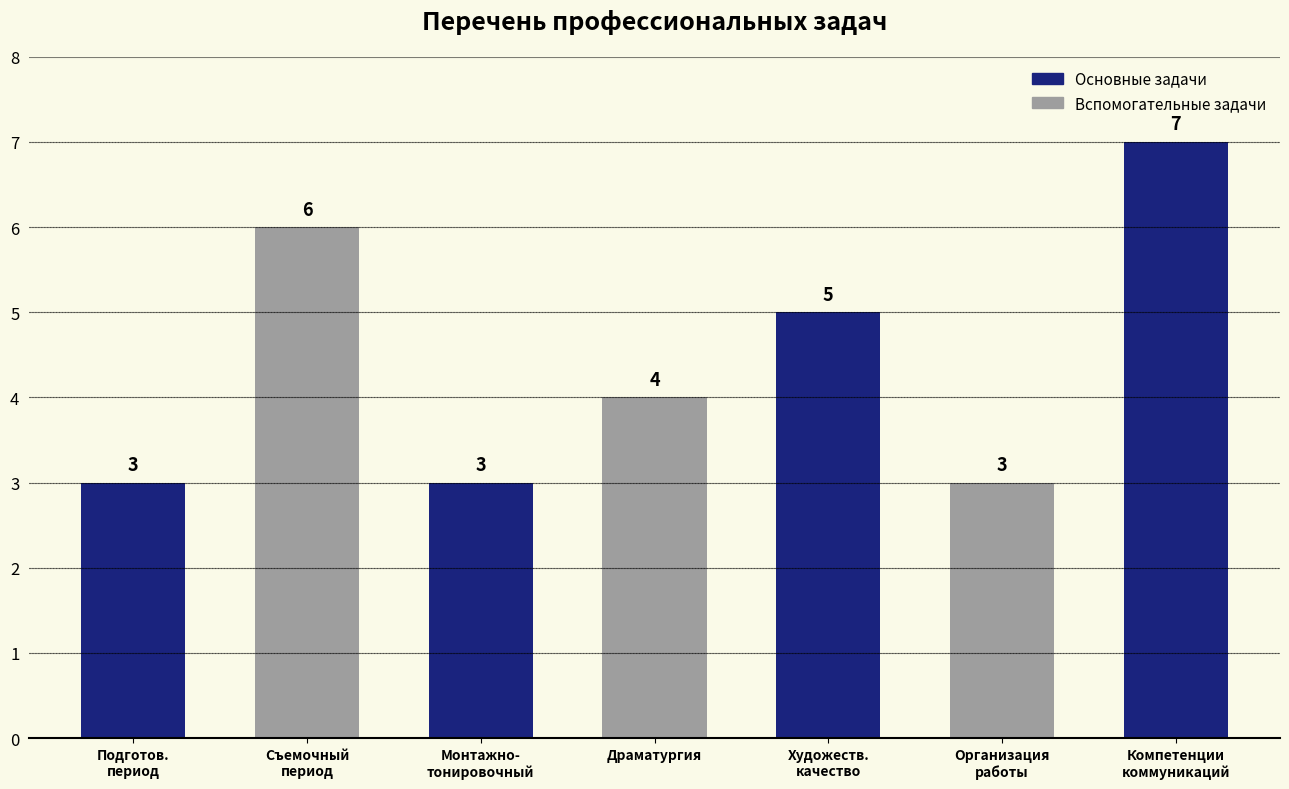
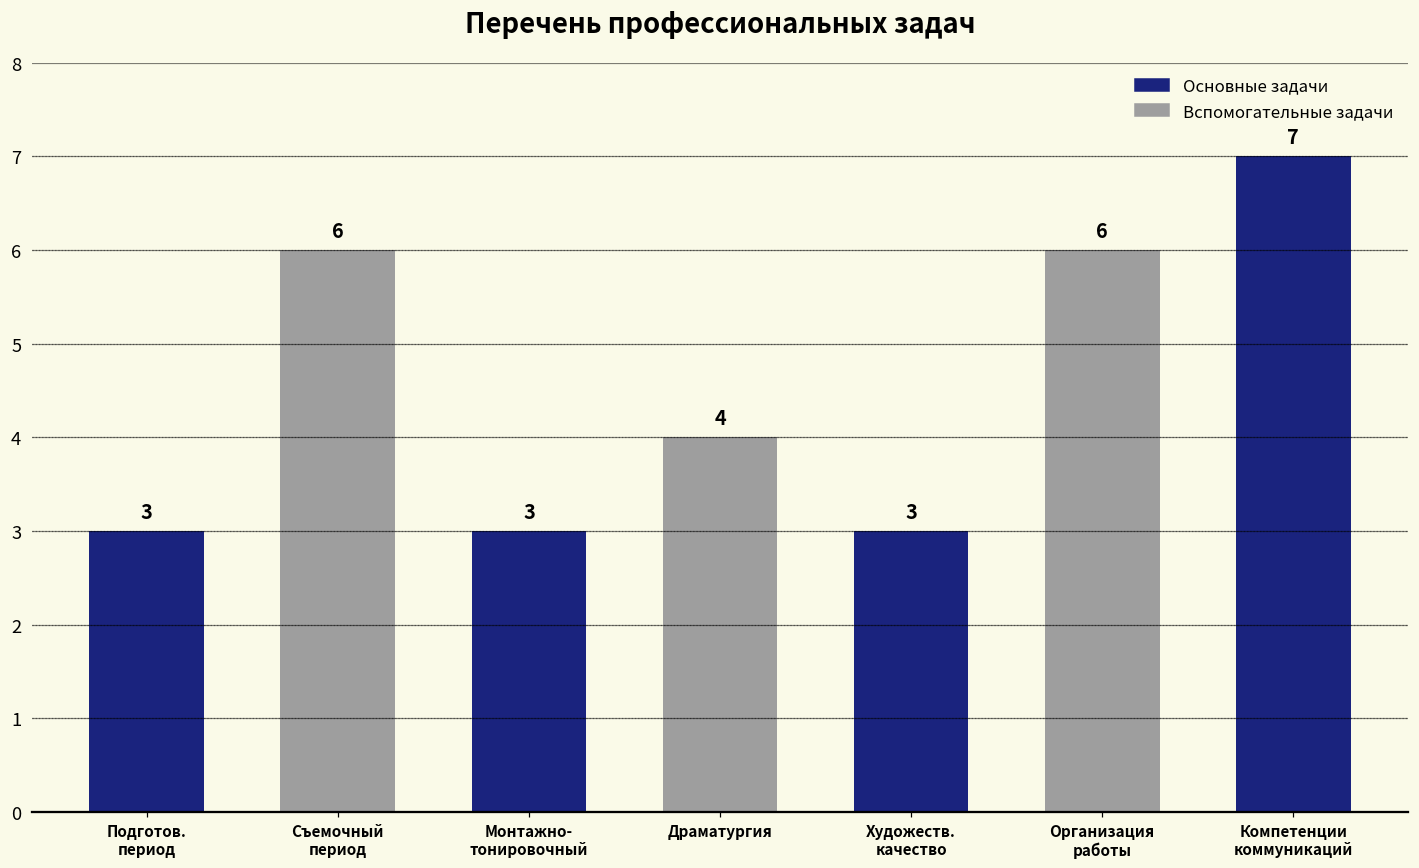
  {
    "Подготов. период": 3,
    "Съемочный период": 6,
    "Монтажно- тонировочный": 3,
    "Драматургия": 4,
-   "Художеств. качество": 5,
-   "Организация работы": 3,
+   "Художеств. качество": 3,
+   "Организация работы": 6,
    "Компетенции коммуникаций": 7
  }
